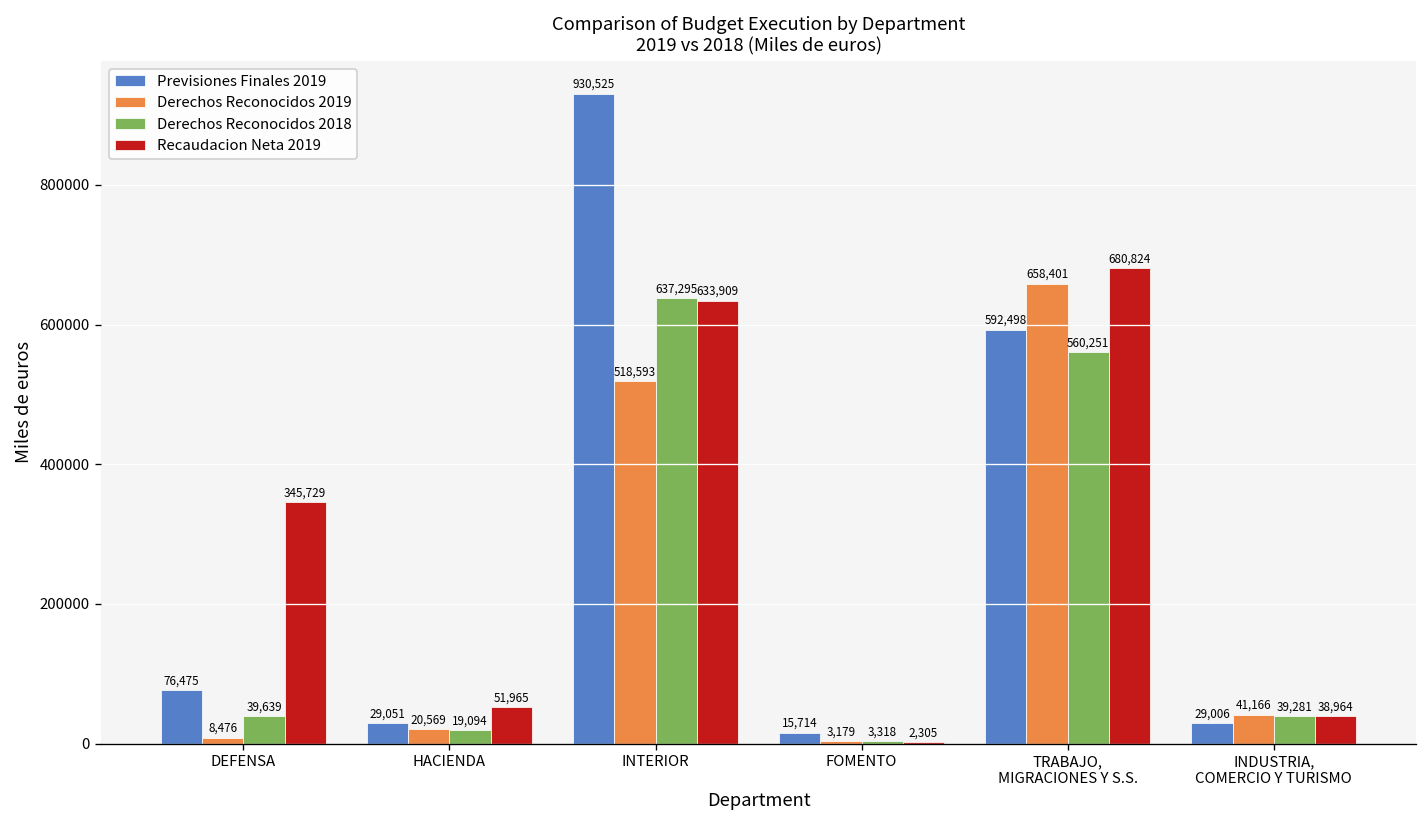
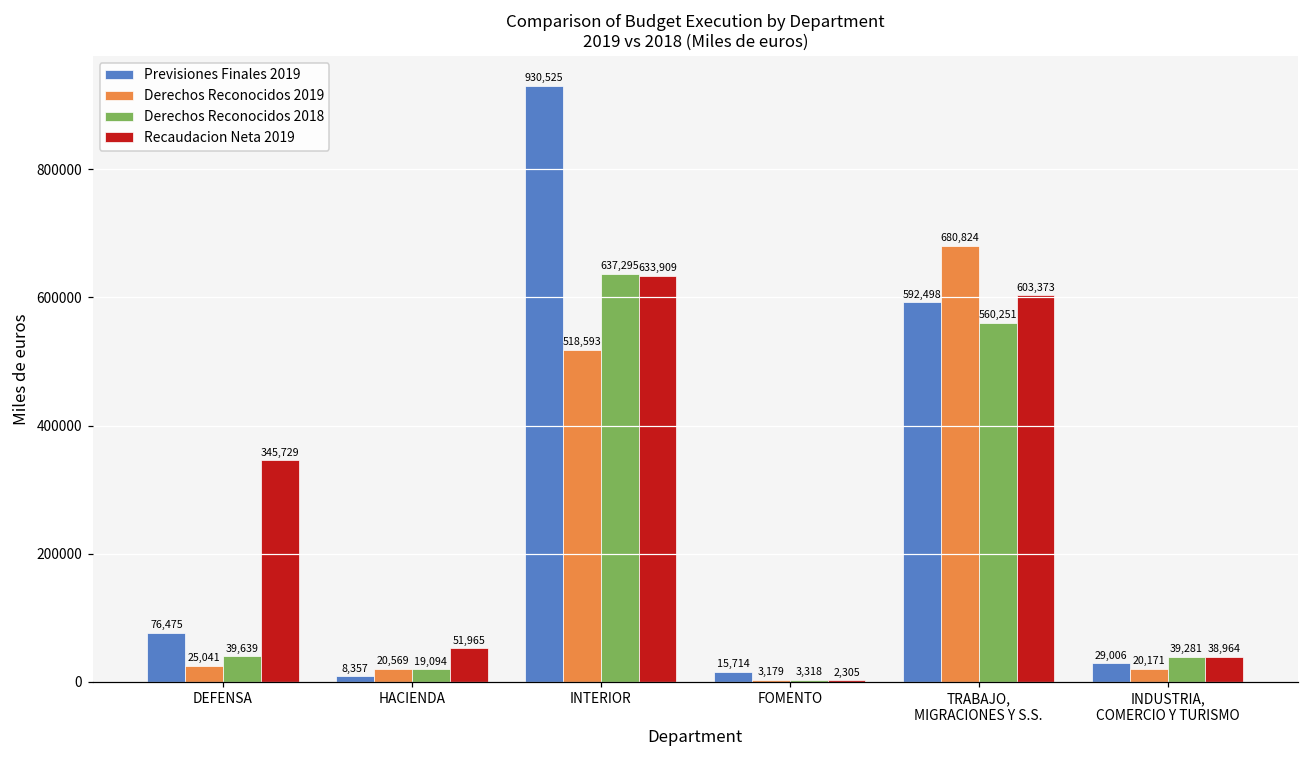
  {
    "Previsiones Finales 2019": {
      "DEFENSA": "76,475",
-     "HACIENDA": "29,051",
+     "HACIENDA": "8,357",
      "INTERIOR": "930,525",
      "FOMENTO": "15,714",
      "TRABAJO, MIGRACIONES Y S.S.": "592,498",
      "INDUSTRIA, COMERCIO Y TURISMO": "29,006"
    },
    "Derechos Reconocidos 2019": {
-     "DEFENSA": "8,476",
+     "DEFENSA": "25,041",
      "HACIENDA": "20,569",
      "INTERIOR": "518,593",
      "FOMENTO": "3,179",
-     "TRABAJO, MIGRACIONES Y S.S.": "658,401",
-     "INDUSTRIA, COMERCIO Y TURISMO": "41,166"
+     "TRABAJO, MIGRACIONES Y S.S.": "680,824",
+     "INDUSTRIA, COMERCIO Y TURISMO": "20,171"
    },
    "Derechos Reconocidos 2018": {
      "DEFENSA": "39,639",
      "HACIENDA": "19,094",
      "INTERIOR": "637,295",
      "FOMENTO": "3,318",
      "TRABAJO, MIGRACIONES Y S.S.": "560,251",
      "INDUSTRIA, COMERCIO Y TURISMO": "39,281"
    },
    "Recaudacion Neta 2019": {
      "DEFENSA": "345,729",
      "HACIENDA": "51,965",
      "INTERIOR": "633,909",
      "FOMENTO": "2,305",
-     "TRABAJO, MIGRACIONES Y S.S.": "680,824",
+     "TRABAJO, MIGRACIONES Y S.S.": "603,373",
      "INDUSTRIA, COMERCIO Y TURISMO": "38,964"
    }
  }
